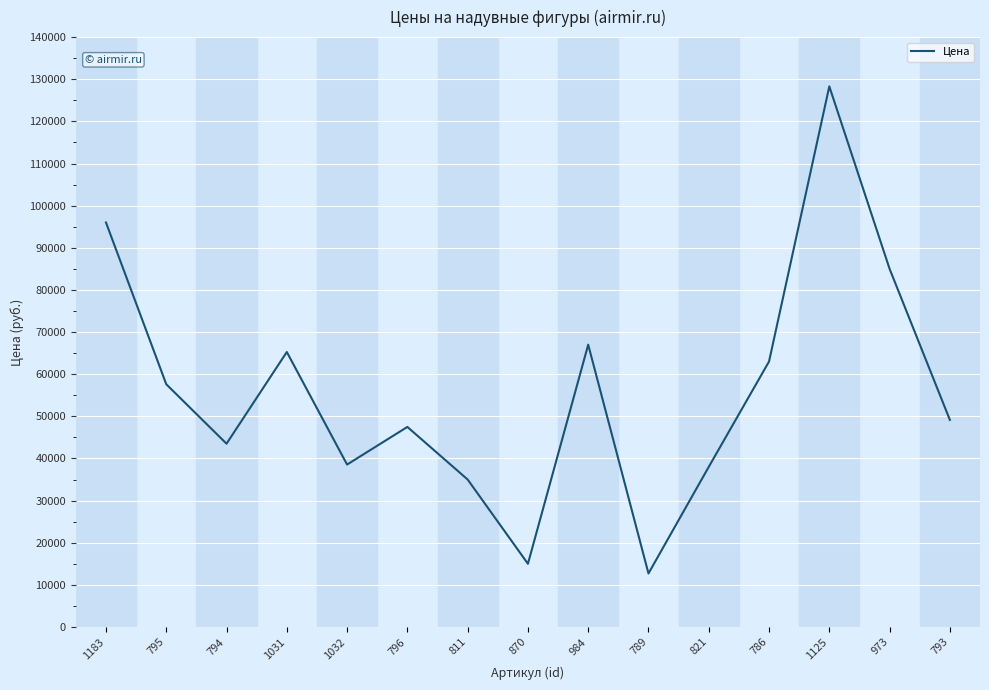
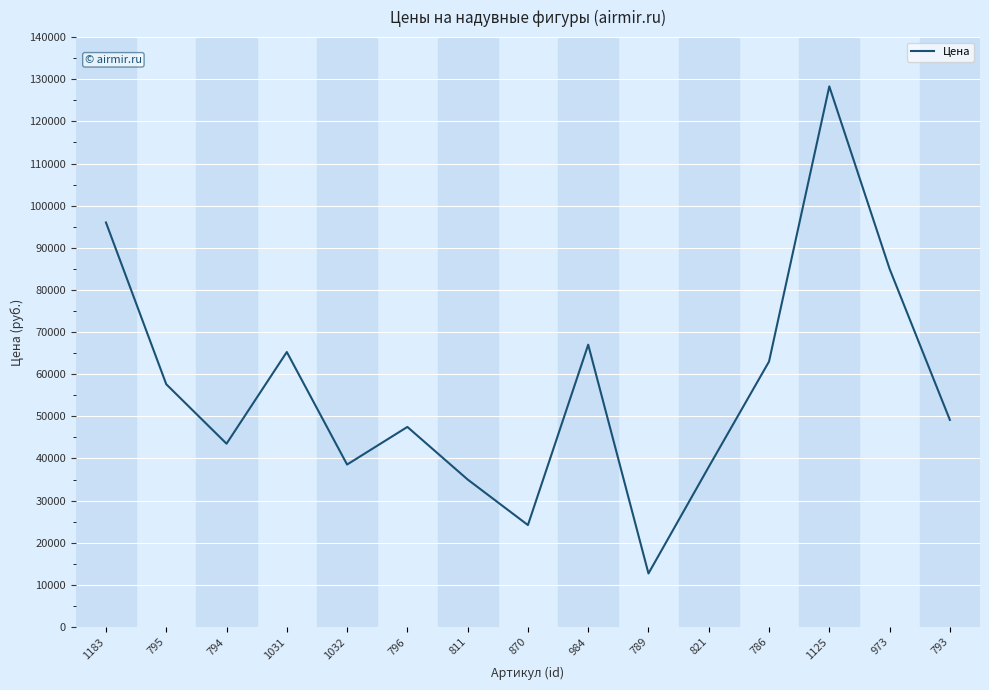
  {
    "1183": 96000,
    "795": 58000,
    "794": 44000,
    "1031": 65000,
    "1032": 39000,
    "796": 47000,
    "811": 35000,
-   "870": 15000,
+   "870": 24000,
    "984": 67000,
    "789": 13000,
    "821": 38000,
    "786": 63000,
    "1125": 128000,
    "973": 85000,
    "793": 49000
  }
